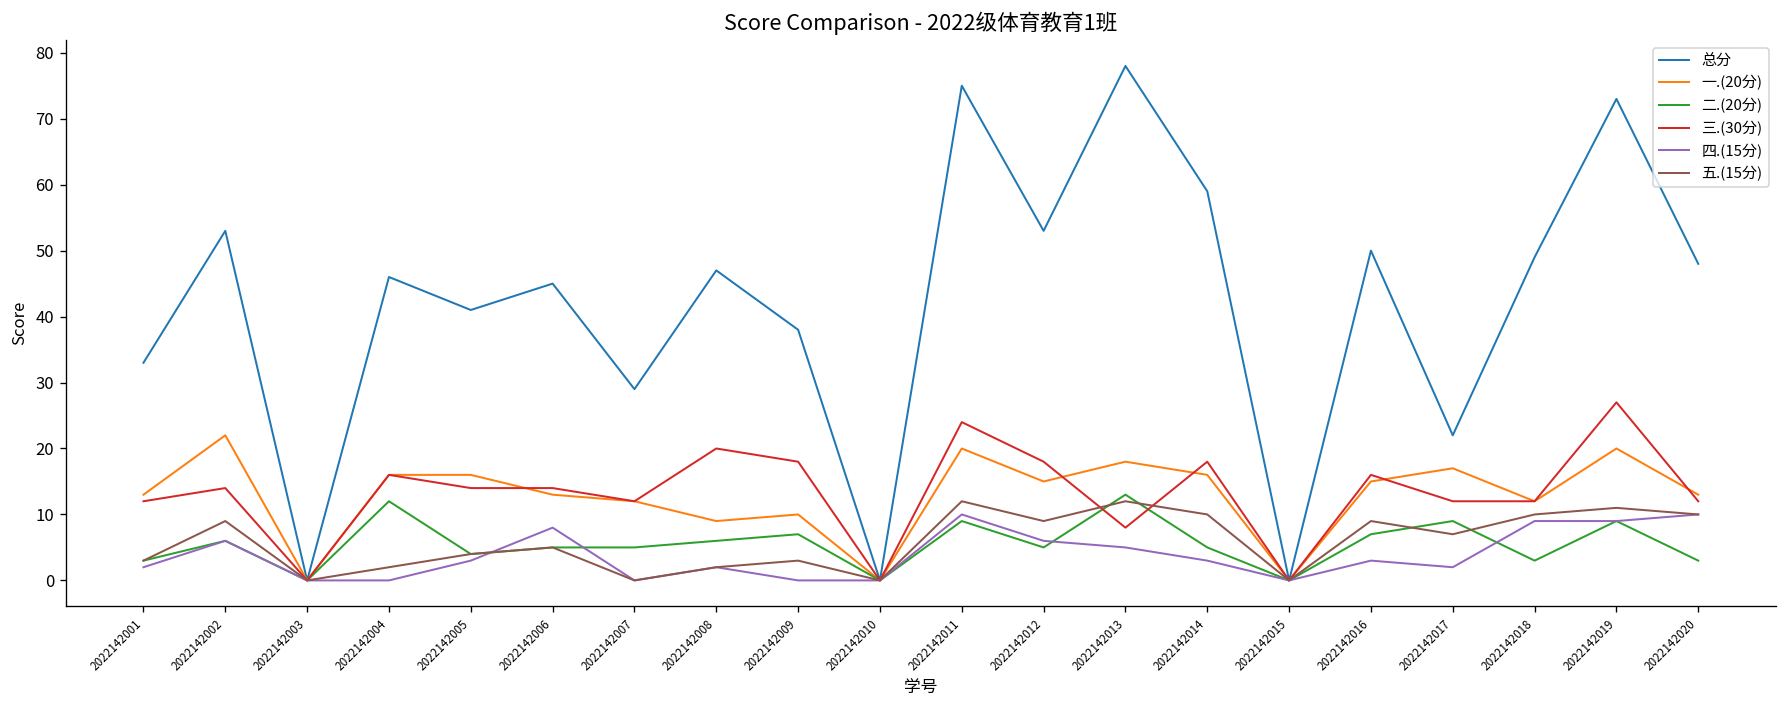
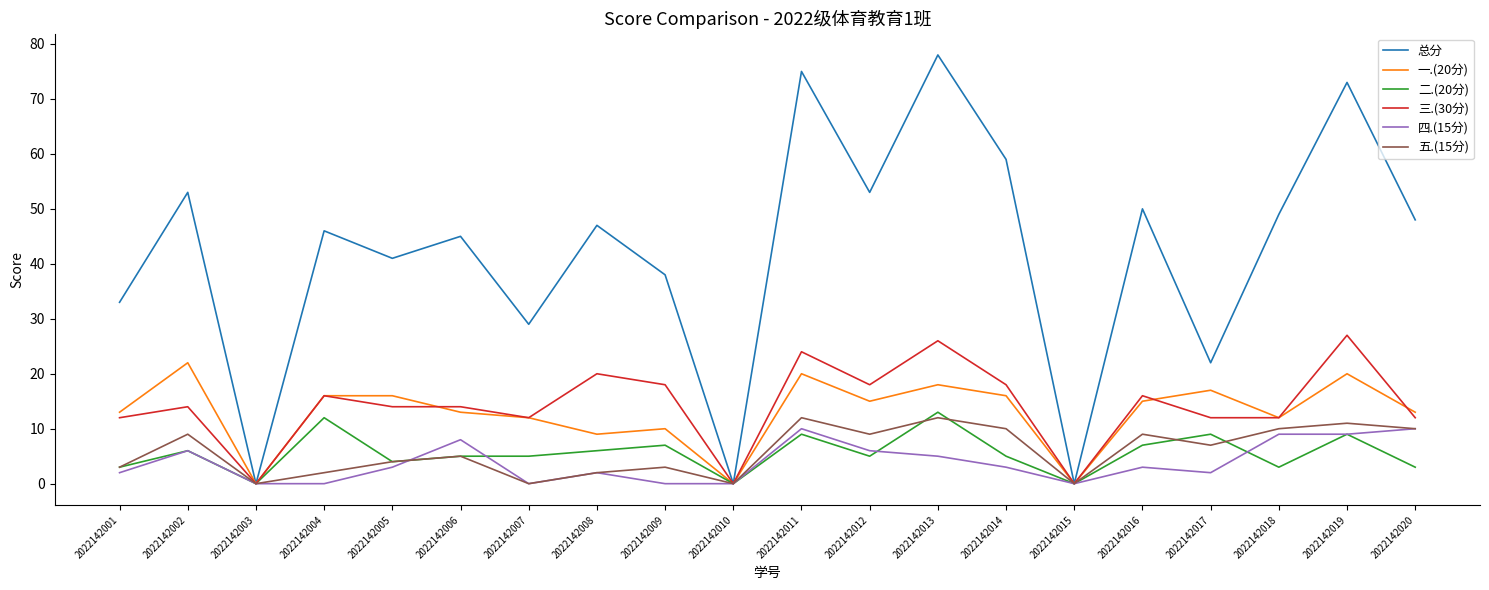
  {
    "总分": {
      "2022142001": 33,
      "2022142002": 53,
      "2022142004": 46,
      "2022142005": 41,
      "2022142006": 45,
      "2022142007": 29,
      "2022142008": 47,
      "2022142009": 38,
      "2022142011": 75,
      "2022142012": 53,
      "2022142013": 78,
      "2022142014": 59,
      "2022142016": 50,
      "2022142017": 22,
      "2022142018": 49,
      "2022142019": 73,
      "2022142020": 48
    },
    "一.(20分)": {
      "2022142001": 13,
      "2022142002": 22,
      "2022142005": 16,
      "2022142006": 13,
      "2022142008": 9,
      "2022142009": 10,
      "2022142011": 20,
      "2022142012": 15,
      "2022142013": 18,
      "2022142014": 16,
      "2022142016": 15,
      "2022142017": 17,
      "2022142019": 20,
      "2022142020": 13
    },
    "二.(20分)": {
      "2022142004": 12,
      "2022142007": 5,
      "2022142008": 6,
      "2022142009": 7,
      "2022142011": 9,
      "2022142012": 5,
      "2022142013": 13,
      "2022142014": 5,
      "2022142016": 7,
      "2022142017": 9,
      "2022142018": 3,
      "2022142020": 3
    },
    "三.(30分)": {
      "2022142001": 12,
      "2022142002": 14,
      "2022142005": 14,
      "2022142006": 14,
      "2022142008": 20,
      "2022142009": 18,
      "2022142011": 24,
      "2022142012": 18,
-     "2022142013": 8,
+     "2022142013": 26,
      "2022142014": 18,
      "2022142016": 16,
      "2022142017": 12,
      "2022142019": 27,
      "2022142020": 12
    },
    "四.(15分)": {
      "2022142001": 2,
      "2022142004": 0,
      "2022142005": 3,
      "2022142006": 8,
      "2022142009": 0,
      "2022142011": 10,
      "2022142012": 6,
      "2022142013": 5,
      "2022142014": 3,
      "2022142016": 3,
      "2022142017": 2,
      "2022142018": 9
    },
    "五.(15分)": {
      "2022142002": 9,
      "2022142004": 2,
      "2022142009": 3,
      "2022142011": 12,
      "2022142012": 9,
      "2022142013": 12,
      "2022142014": 10,
      "2022142016": 9,
      "2022142017": 7,
      "2022142018": 10,
      "2022142019": 11
    }
  }
